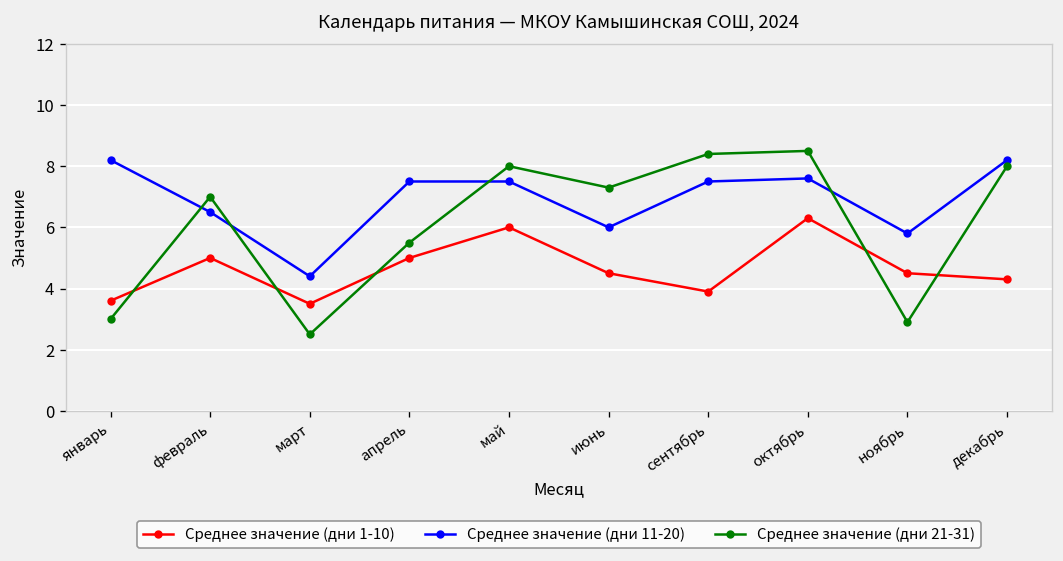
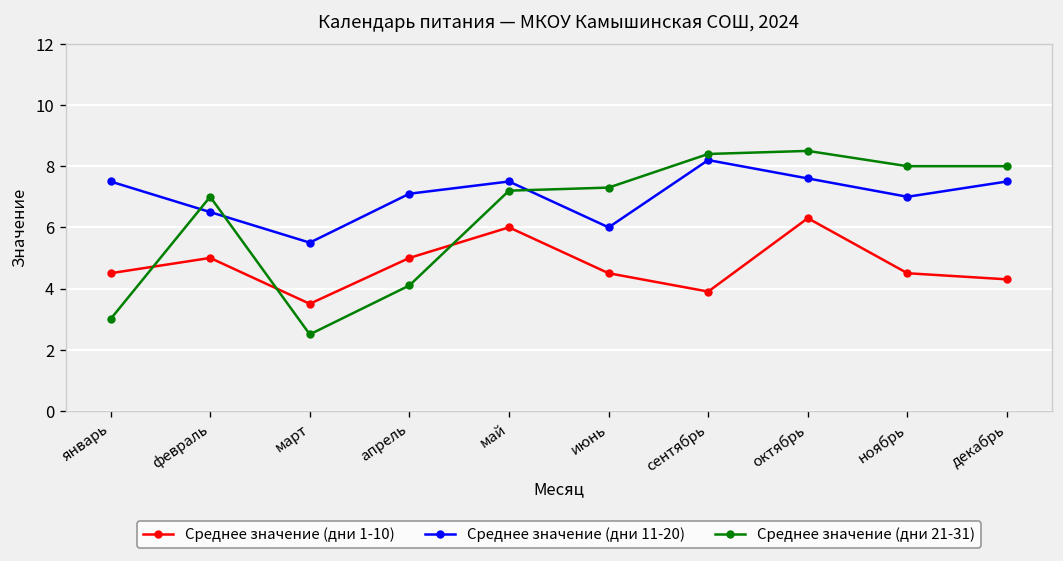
  {
    "Среднее значение (дни 1-10)": {
-     "январь": 3.6,
+     "январь": 4.5,
      "февраль": 5.0,
      "март": 3.5,
      "апрель": 5.0,
      "май": 6.0,
      "июнь": 4.5,
      "сентябрь": 3.9,
      "октябрь": 6.3,
      "ноябрь": 4.5,
      "декабрь": 4.3
    },
    "Среднее значение (дни 11-20)": {
-     "январь": 8.2,
+     "январь": 7.5,
      "февраль": 6.5,
-     "март": 4.4,
-     "апрель": 7.5,
+     "март": 5.5,
+     "апрель": 7.1,
      "май": 7.5,
      "июнь": 6.0,
-     "сентябрь": 7.5,
+     "сентябрь": 8.2,
      "октябрь": 7.6,
-     "ноябрь": 5.8,
-     "декабрь": 8.2
+     "ноябрь": 7.0,
+     "декабрь": 7.5
    },
    "Среднее значение (дни 21-31)": {
      "январь": 3.0,
      "февраль": 7.0,
      "март": 2.5,
-     "апрель": 5.5,
-     "май": 8.0,
+     "апрель": 4.1,
+     "май": 7.2,
      "июнь": 7.3,
      "сентябрь": 8.4,
      "октябрь": 8.5,
-     "ноябрь": 2.9,
+     "ноябрь": 8.0,
      "декабрь": 8.0
    }
  }
